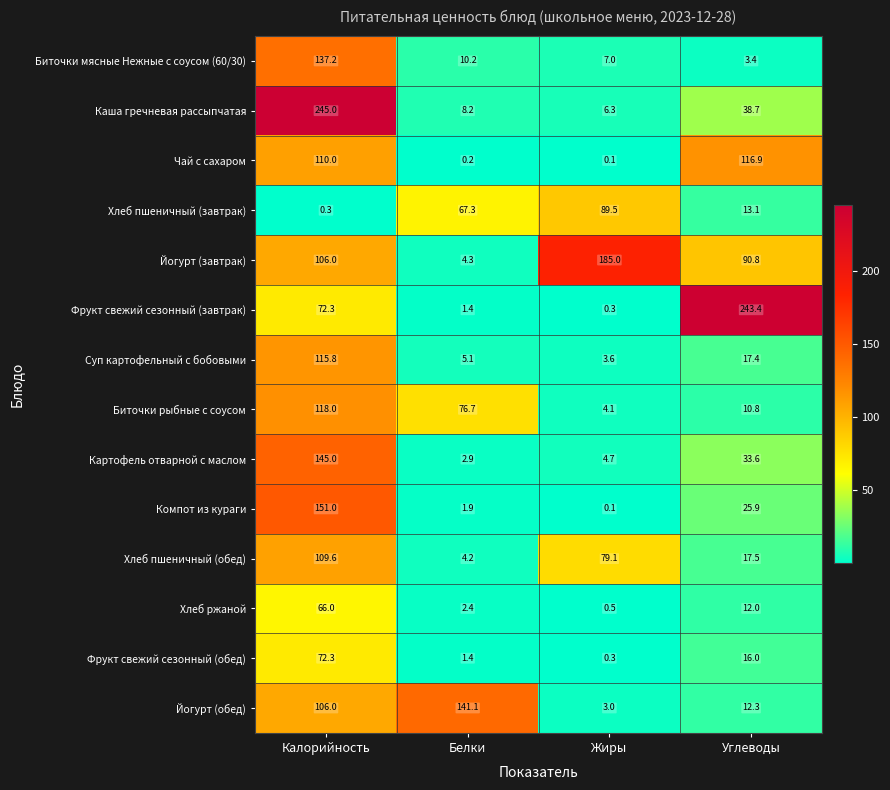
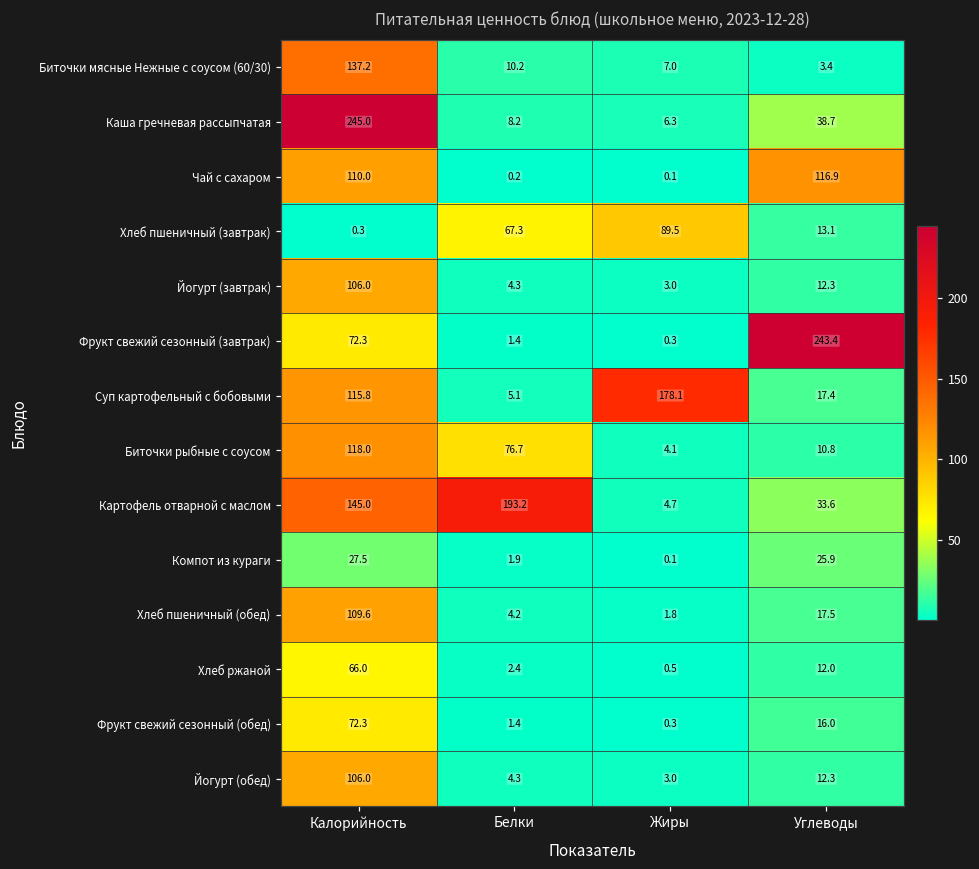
  {
    "Йогурт (завтрак)": {
-     "Жиры": 185.0,
-     "Углеводы": 90.8
+     "Жиры": 3.0,
+     "Углеводы": 12.3
    },
    "Суп картофельный с бобовыми": {
-     "Жиры": 3.6
+     "Жиры": 178.1
    },
    "Картофель отварной с маслом": {
-     "Белки": 2.9
+     "Белки": 193.2
    },
    "Компот из кураги": {
-     "Калорийность": 151.0
+     "Калорийность": 27.5
    },
    "Хлеб пшеничный (обед)": {
-     "Жиры": 79.1
+     "Жиры": 1.8
    },
    "Йогурт (обед)": {
-     "Белки": 141.1
+     "Белки": 4.3
    }
  }
